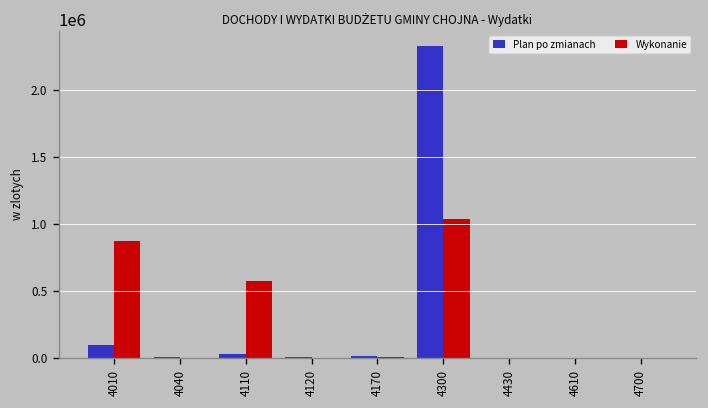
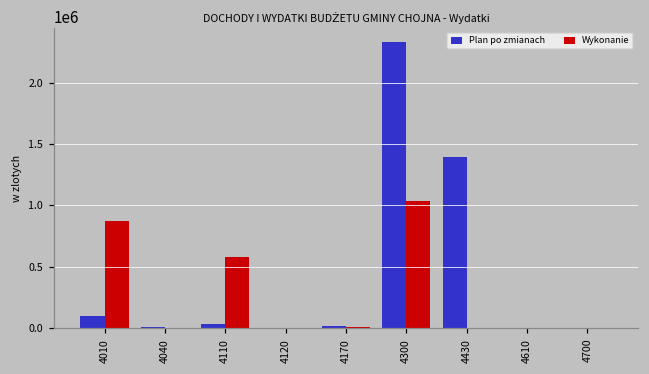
  {
    "Plan po zmianach": {
      "4010": 100000,
      "4110": 30000,
      "4300": 2330000,
-     "4430": 0
+     "4430": 1390000
    },
    "Wykonanie": {
      "4010": 880000,
      "4040": 0,
      "4110": 580000,
      "4300": 1040000,
      "4700": 0
    }
  }
